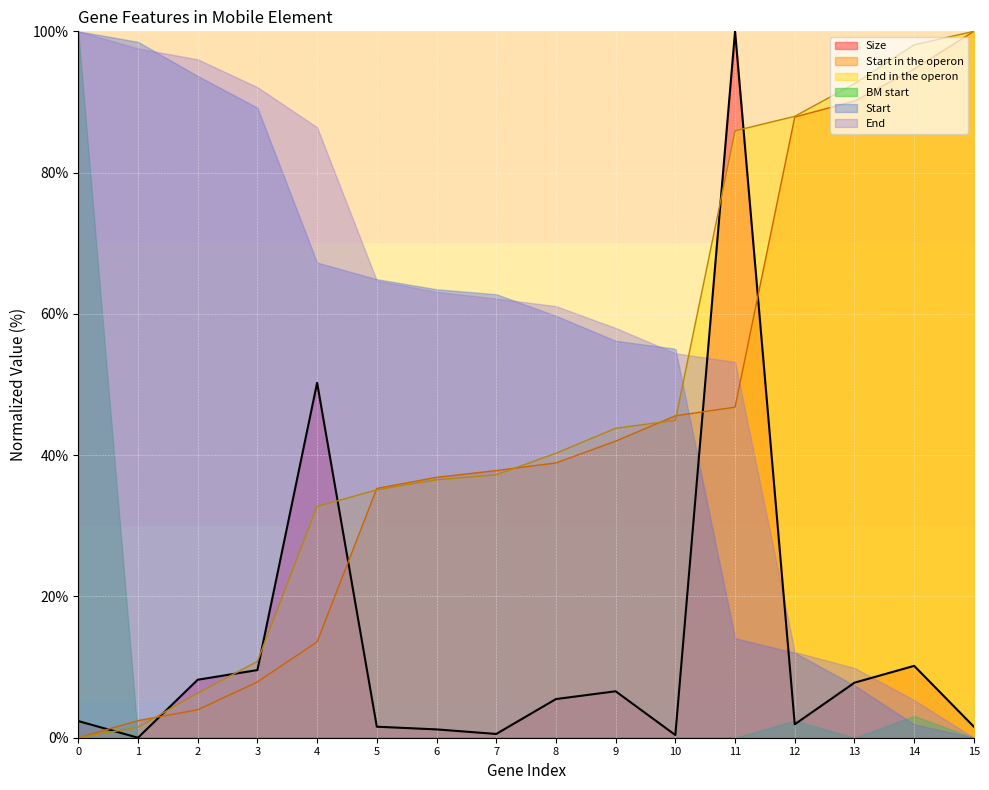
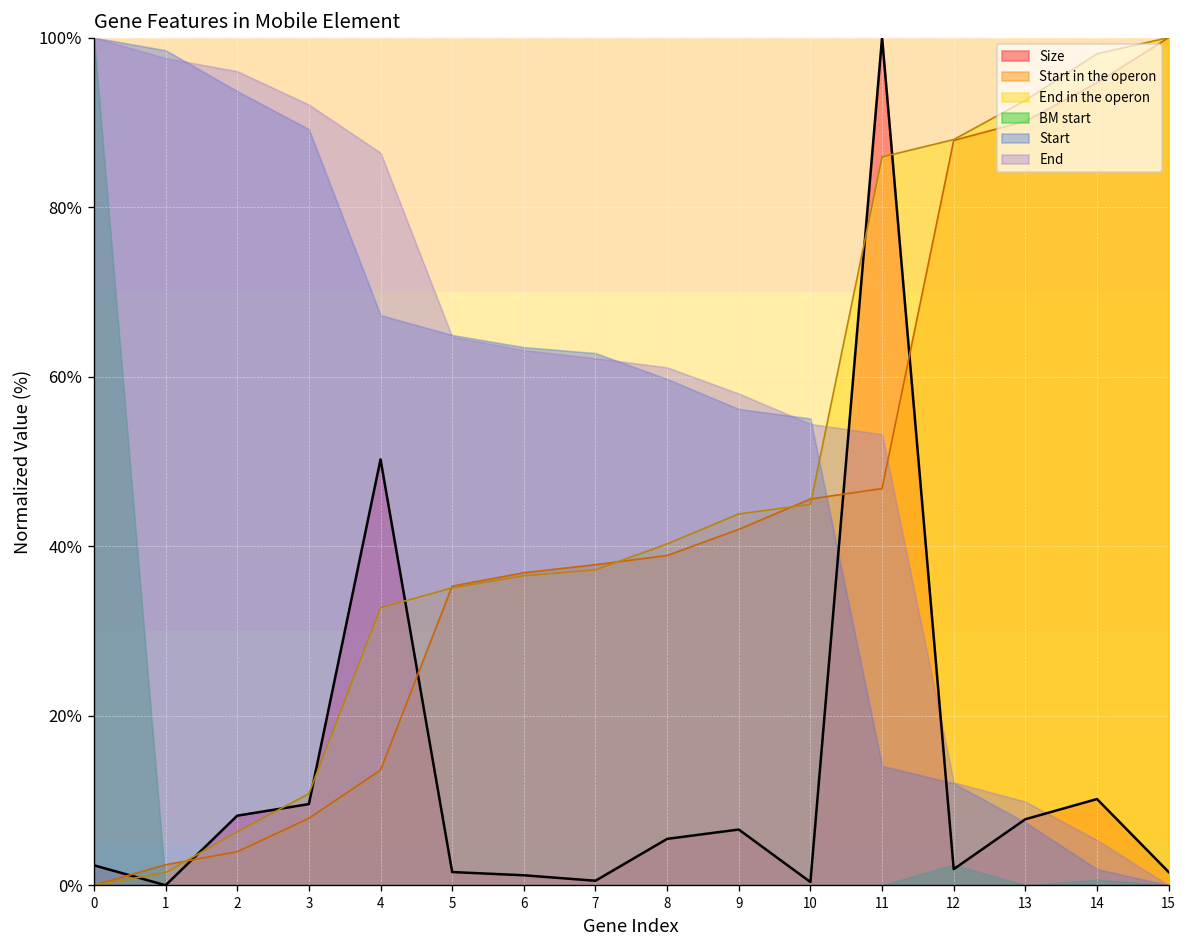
  {
    "Size": {
      "0": "2%",
      "2": "8%",
      "3": "10%",
      "4": "50%",
      "5": "2%",
      "6": "1%",
      "7": "1%",
      "8": "5%",
      "9": "7%",
      "10": "0%",
      "11": "100%",
      "12": "2%",
      "13": "8%",
      "14": "10%",
      "15": "2%"
    },
    "BM start": {
      "2": "0%",
      "3": "0%",
      "4": "0%",
      "5": "0%",
      "6": "0%",
      "7": "0%",
      "8": "0%",
      "9": "0%",
      "10": "0%",
      "11": "0%",
      "12": "2%",
      "13": "0%",
-     "14": "3%"
+     "14": "1%"
    }
  }
